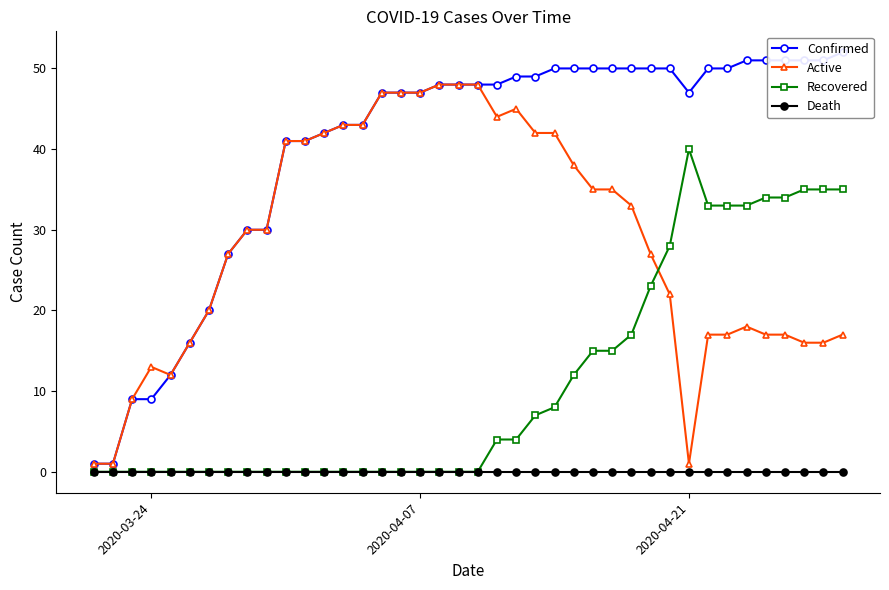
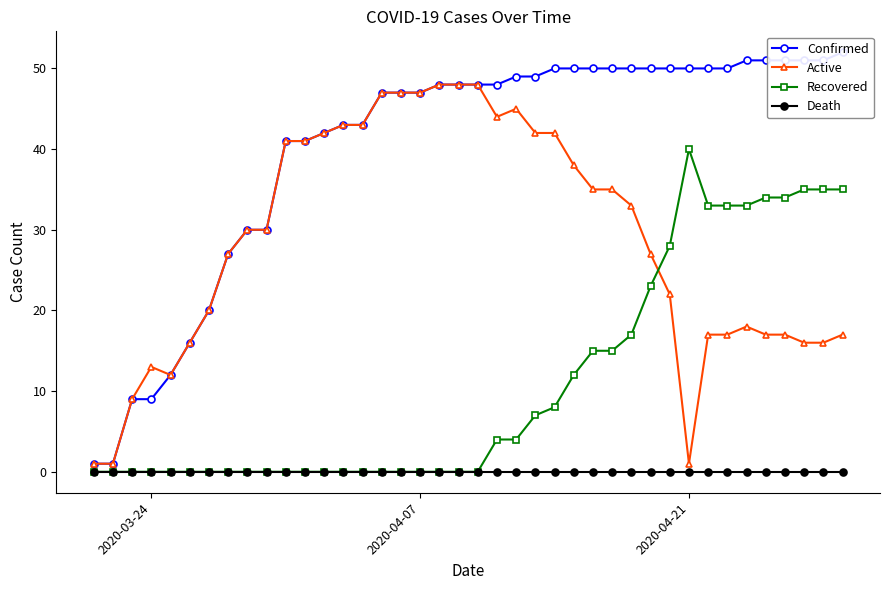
  {
    "Confirmed": {
      "2020-03-24": 9,
-     "2020-04-21": 47
+     "2020-04-21": 50
    },
    "Active": {
      "2020-03-24": 13,
      "2020-04-21": 1
    },
    "Recovered": {
      "2020-04-21": 40
    },
    "Death": {
      "2020-04-21": 0
    }
  }
